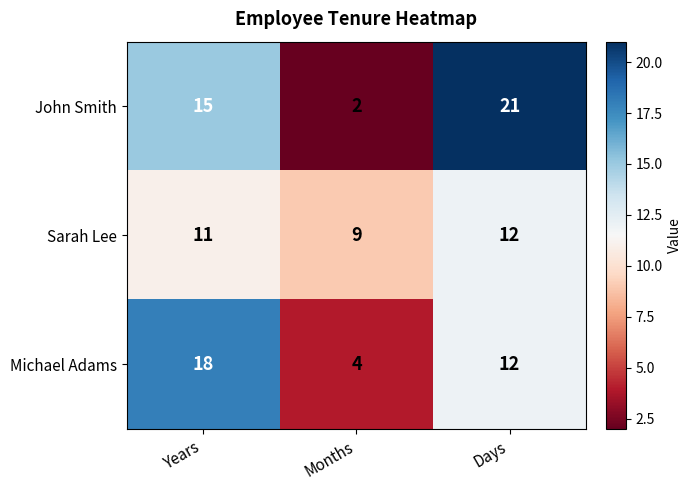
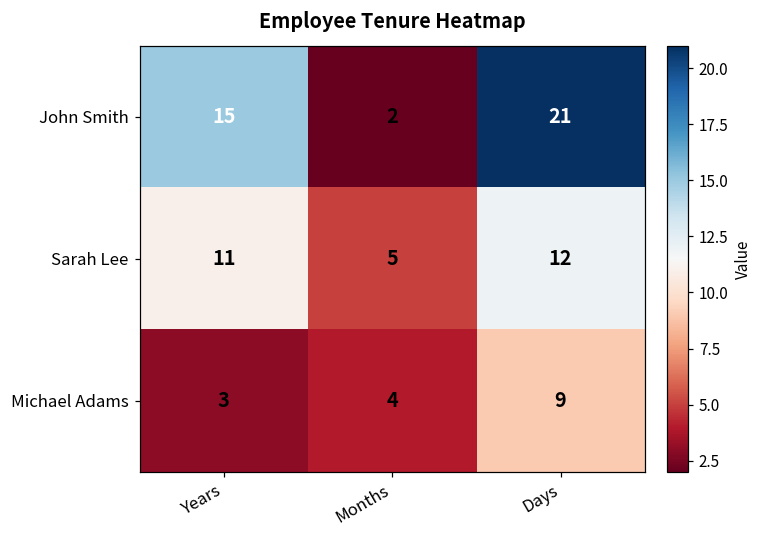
  {
    "John Smith": {
      "Years": 15,
      "Months": 2,
      "Days": 21
    },
    "Sarah Lee": {
      "Years": 11,
-     "Months": 9,
+     "Months": 5,
      "Days": 12
    },
    "Michael Adams": {
-     "Years": 18,
+     "Years": 3,
      "Months": 4,
-     "Days": 12
+     "Days": 9
    }
  }
